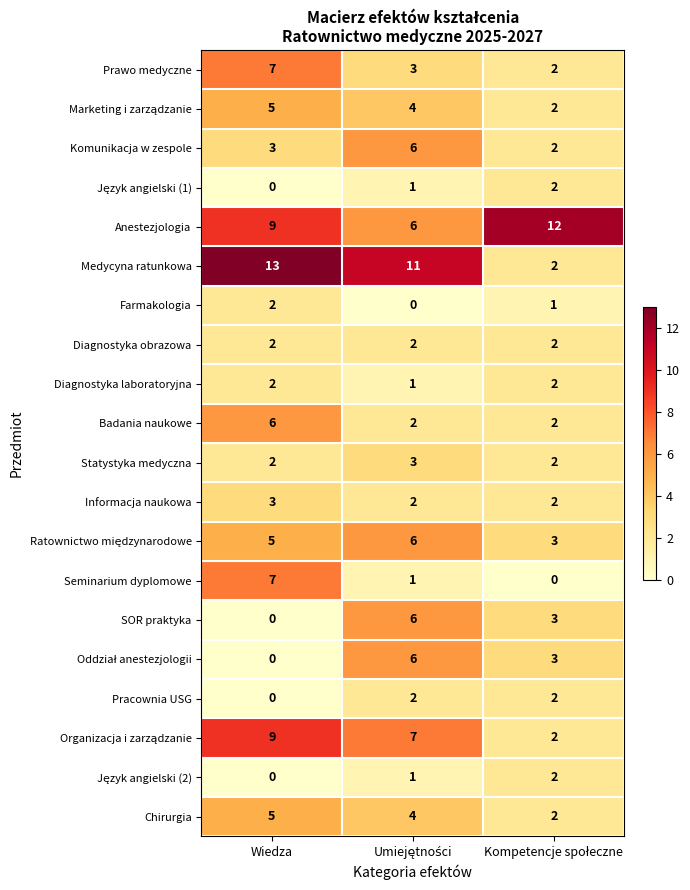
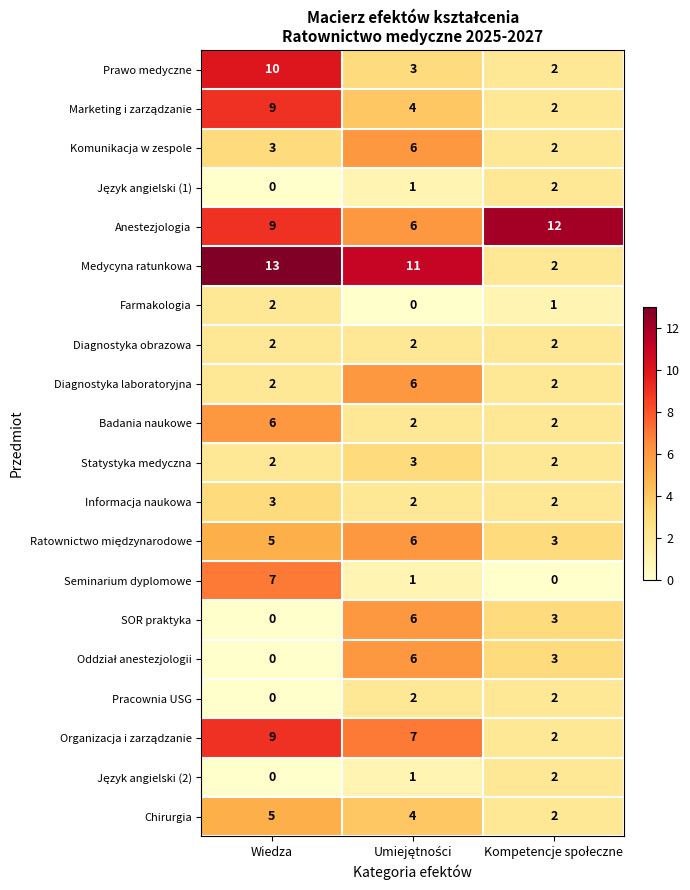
  {
    "Prawo medyczne": {
-     "Wiedza": 7,
+     "Wiedza": 10,
      "Umiejętności": 3,
      "Kompetencje społeczne": 2
    },
    "Marketing i zarządzanie": {
-     "Wiedza": 5,
+     "Wiedza": 9,
      "Umiejętności": 4,
      "Kompetencje społeczne": 2
    },
    "Komunikacja w zespole": {
      "Wiedza": 3,
      "Umiejętności": 6,
      "Kompetencje społeczne": 2
    },
    "Język angielski (1)": {
      "Wiedza": 0,
      "Umiejętności": 1,
      "Kompetencje społeczne": 2
    },
    "Anestezjologia": {
      "Wiedza": 9,
      "Umiejętności": 6,
      "Kompetencje społeczne": 12
    },
    "Medycyna ratunkowa": {
      "Wiedza": 13,
      "Umiejętności": 11,
      "Kompetencje społeczne": 2
    },
    "Farmakologia": {
      "Wiedza": 2,
      "Umiejętności": 0,
      "Kompetencje społeczne": 1
    },
    "Diagnostyka obrazowa": {
      "Wiedza": 2,
      "Umiejętności": 2,
      "Kompetencje społeczne": 2
    },
    "Diagnostyka laboratoryjna": {
      "Wiedza": 2,
-     "Umiejętności": 1,
+     "Umiejętności": 6,
      "Kompetencje społeczne": 2
    },
    "Badania naukowe": {
      "Wiedza": 6,
      "Umiejętności": 2,
      "Kompetencje społeczne": 2
    },
    "Statystyka medyczna": {
      "Wiedza": 2,
      "Umiejętności": 3,
      "Kompetencje społeczne": 2
    },
    "Informacja naukowa": {
      "Wiedza": 3,
      "Umiejętności": 2,
      "Kompetencje społeczne": 2
    },
    "Ratownictwo międzynarodowe": {
      "Wiedza": 5,
      "Umiejętności": 6,
      "Kompetencje społeczne": 3
    },
    "Seminarium dyplomowe": {
      "Wiedza": 7,
      "Umiejętności": 1,
      "Kompetencje społeczne": 0
    },
    "SOR praktyka": {
      "Wiedza": 0,
      "Umiejętności": 6,
      "Kompetencje społeczne": 3
    },
    "Oddział anestezjologii": {
      "Wiedza": 0,
      "Umiejętności": 6,
      "Kompetencje społeczne": 3
    },
    "Pracownia USG": {
      "Wiedza": 0,
      "Umiejętności": 2,
      "Kompetencje społeczne": 2
    },
    "Organizacja i zarządzanie": {
      "Wiedza": 9,
      "Umiejętności": 7,
      "Kompetencje społeczne": 2
    },
    "Język angielski (2)": {
      "Wiedza": 0,
      "Umiejętności": 1,
      "Kompetencje społeczne": 2
    },
    "Chirurgia": {
      "Wiedza": 5,
      "Umiejętności": 4,
      "Kompetencje społeczne": 2
    }
  }
